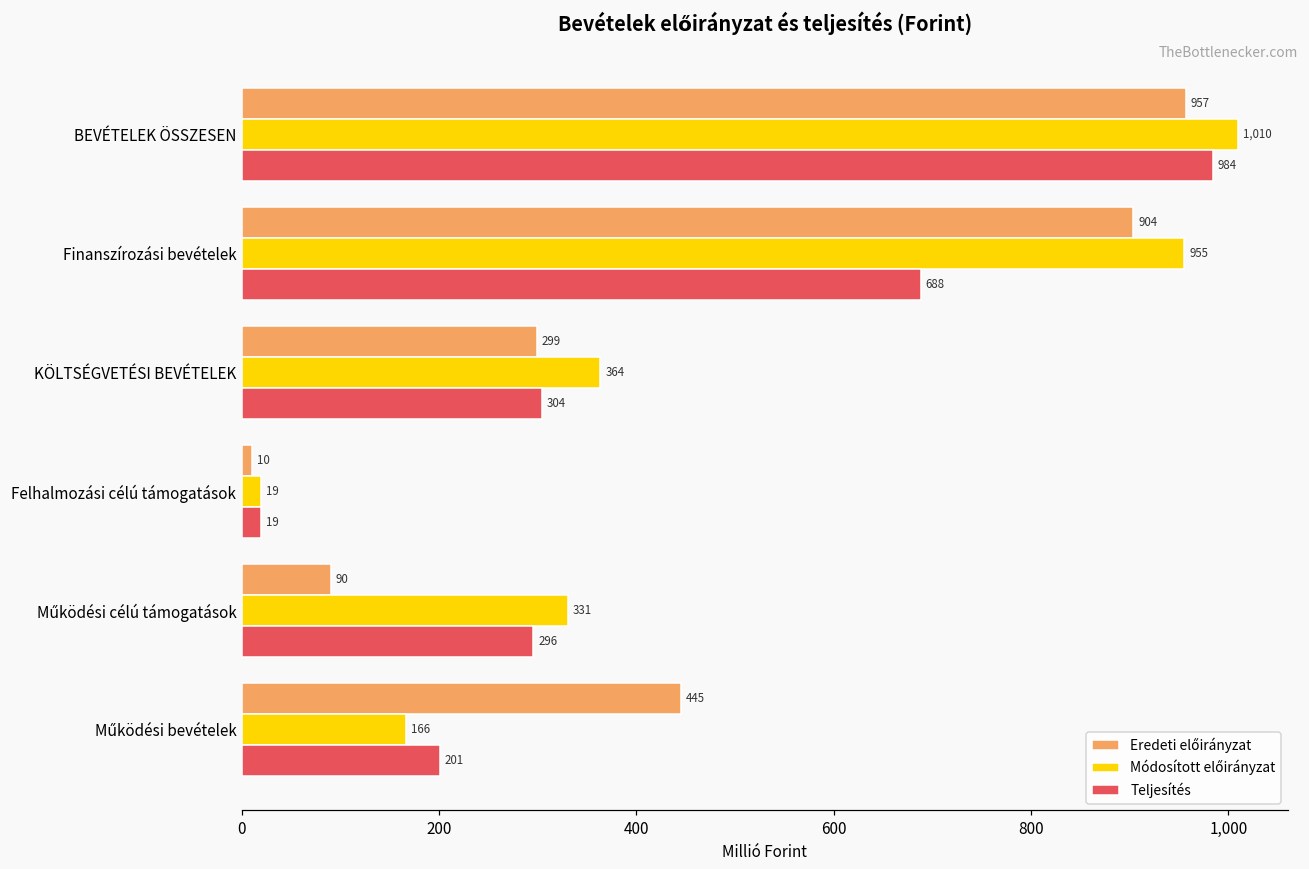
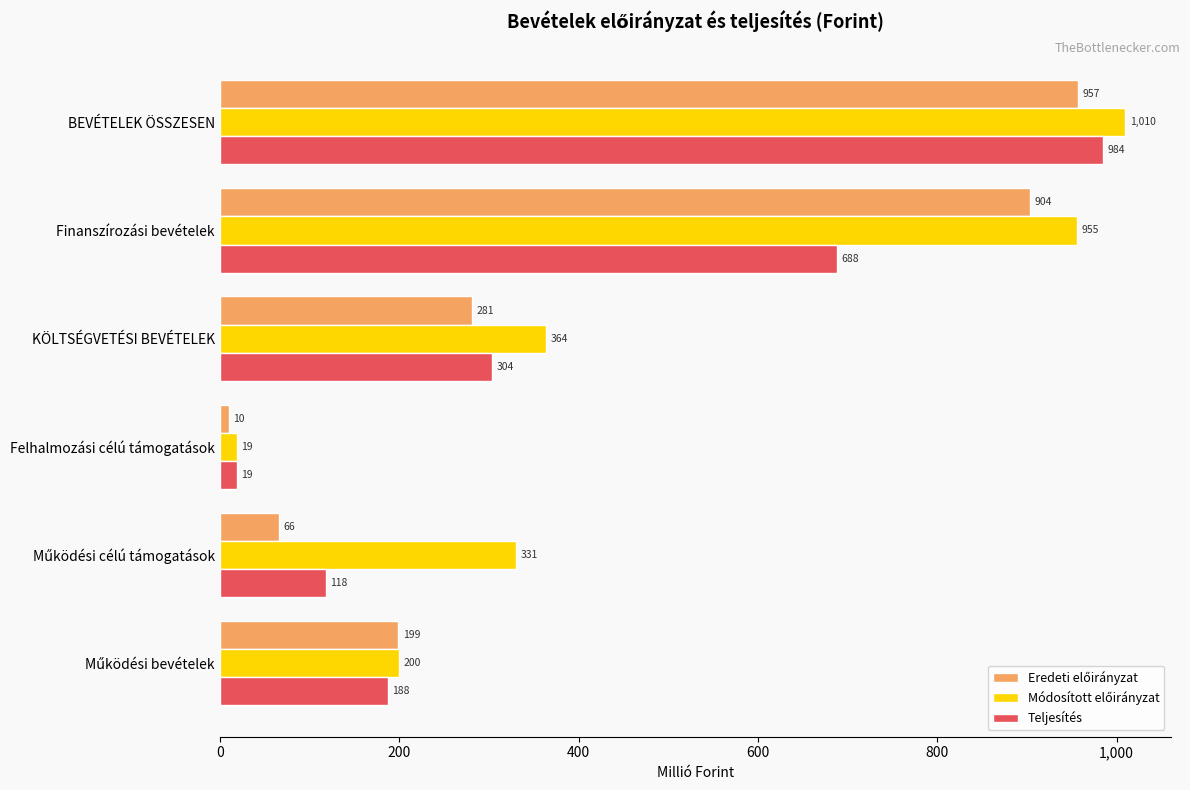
  {
    "Eredeti előirányzat": {
      "BEVÉTELEK ÖSSZESEN": "957",
      "Finanszírozási bevételek": "904",
-     "KÖLTSÉGVETÉSI BEVÉTELEK": "299",
+     "KÖLTSÉGVETÉSI BEVÉTELEK": "281",
      "Felhalmozási célú támogatások": "10",
-     "Működési célú támogatások": "90",
-     "Működési bevételek": "445"
+     "Működési célú támogatások": "66",
+     "Működési bevételek": "199"
    },
    "Módosított előirányzat": {
      "BEVÉTELEK ÖSSZESEN": "1,010",
      "Finanszírozási bevételek": "955",
      "KÖLTSÉGVETÉSI BEVÉTELEK": "364",
      "Felhalmozási célú támogatások": "19",
      "Működési célú támogatások": "331",
-     "Működési bevételek": "166"
+     "Működési bevételek": "200"
    },
    "Teljesítés": {
      "BEVÉTELEK ÖSSZESEN": "984",
      "Finanszírozási bevételek": "688",
      "KÖLTSÉGVETÉSI BEVÉTELEK": "304",
      "Felhalmozási célú támogatások": "19",
-     "Működési célú támogatások": "296",
-     "Működési bevételek": "201"
+     "Működési célú támogatások": "118",
+     "Működési bevételek": "188"
    }
  }
